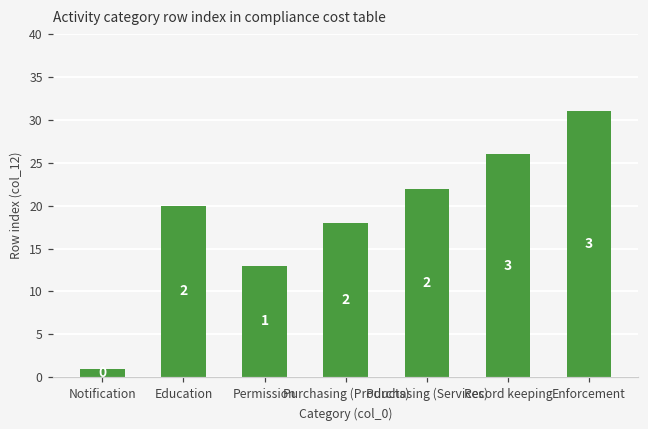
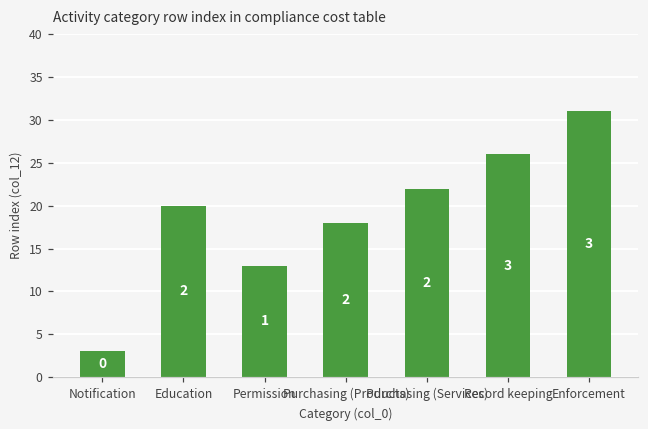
  {
-   "Notification": 1
+   "Notification": 3
  }
